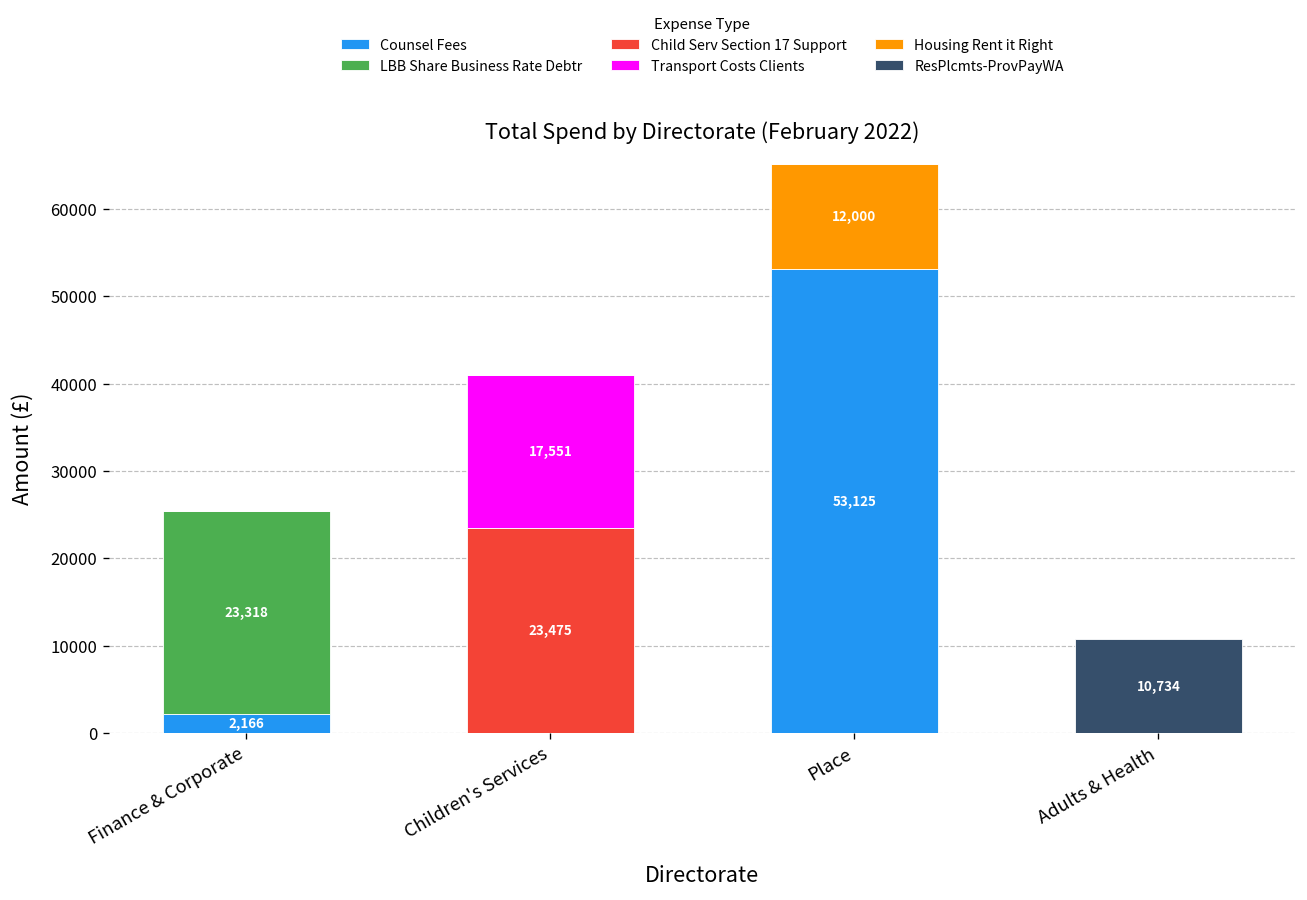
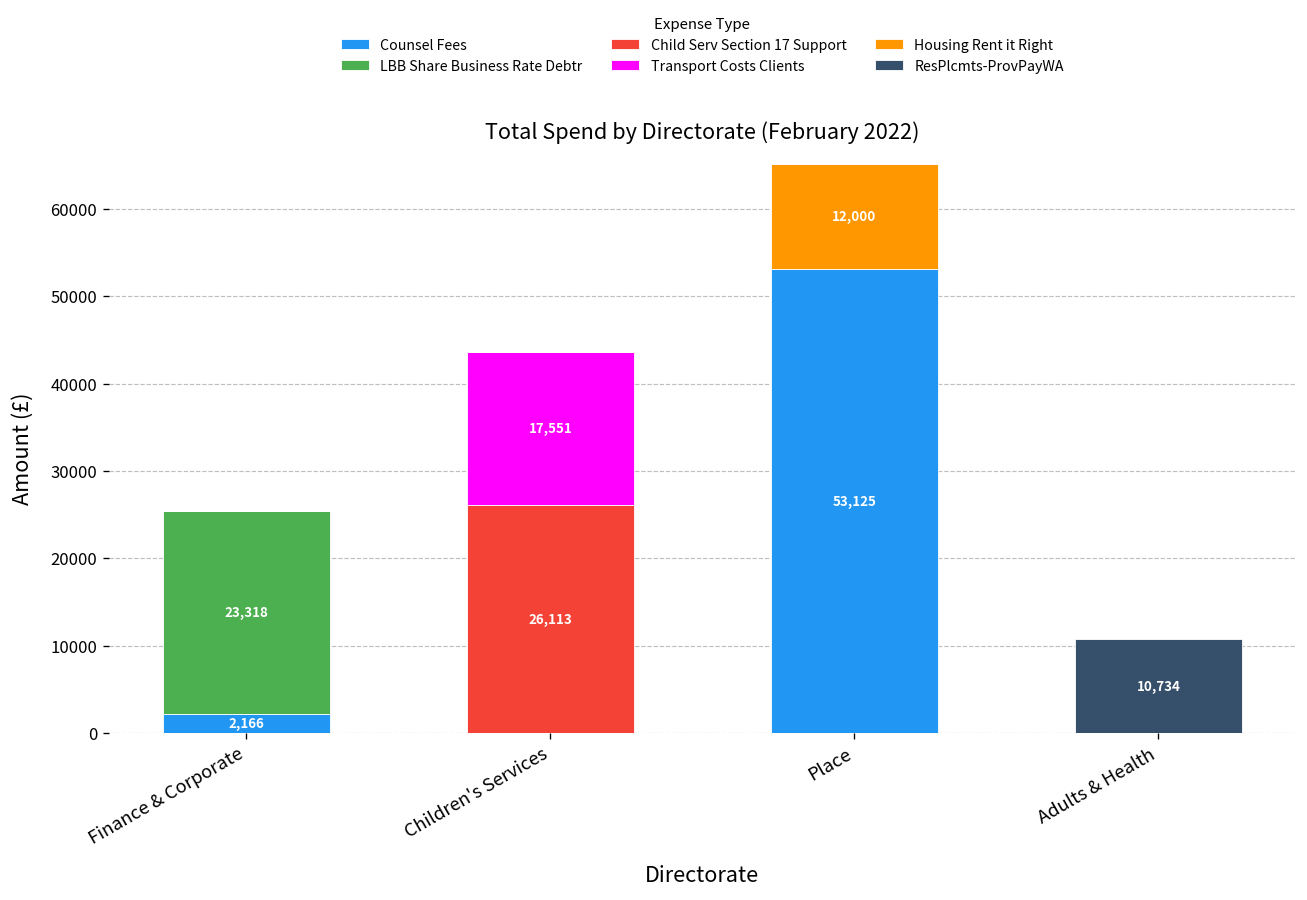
  {
    "Counsel Fees": {
      "Finance & Corporate": "2,166",
      "Place": "53,125"
    },
    "LBB Share Business Rate Debtr": {
      "Finance & Corporate": "23,318"
    },
    "Child Serv Section 17 Support": {
-     "Children's Services": "23,475"
+     "Children's Services": "26,113"
    },
    "Transport Costs Clients": {
      "Children's Services": "17,551"
    },
    "Housing Rent it Right": {
      "Place": "12,000"
    },
    "ResPlcmts-ProvPayWA": {
      "Adults & Health": "10,734"
    }
  }
